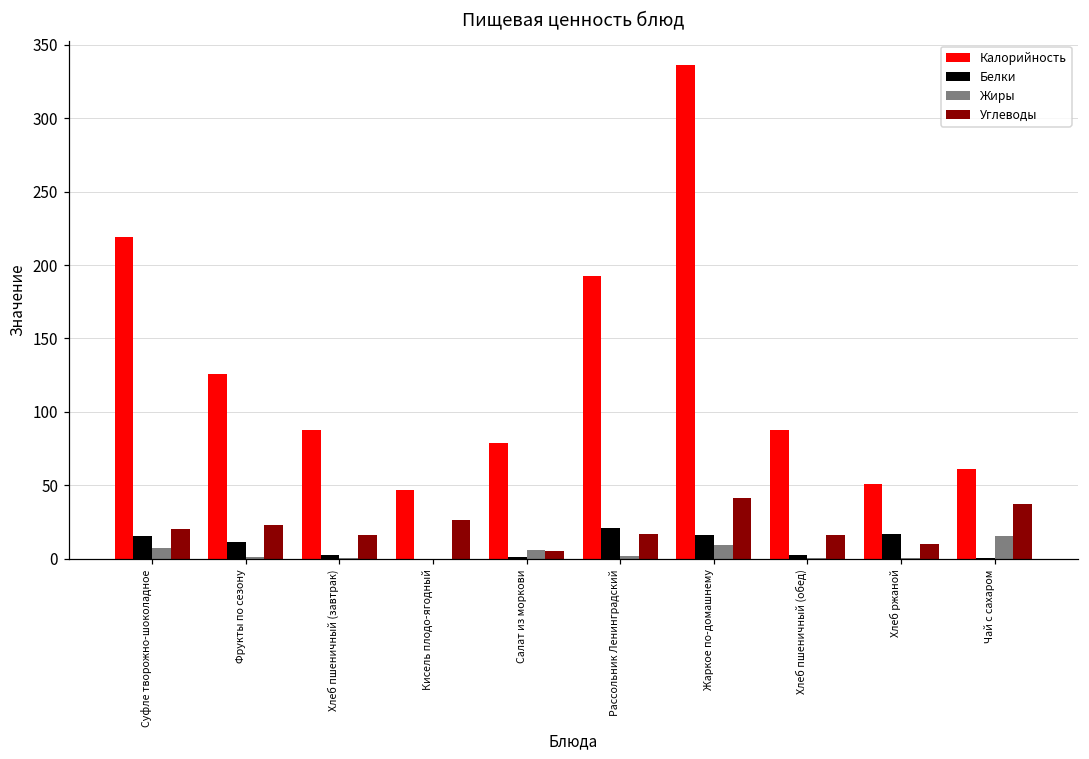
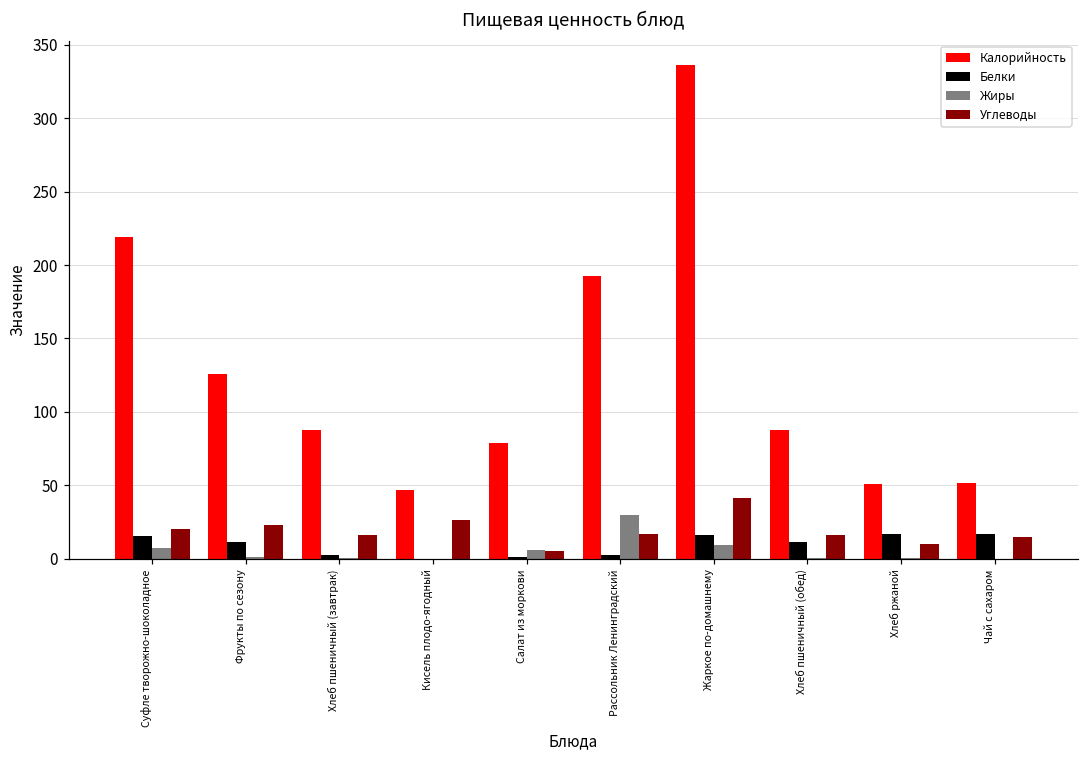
  {
    "Калорийность": {
      "Суфле творожно-шоколадное": 219,
      "Фрукты по сезону": 126,
      "Хлеб пшеничный (завтрак)": 88,
      "Кисель плодо-ягодный": 46,
      "Салат из моркови": 79,
      "Рассольник Ленинградский": 192,
      "Жаркое по-домашнему": 336,
      "Хлеб пшеничный (обед)": 88,
      "Хлеб ржаной": 51,
-     "Чай с сахаром": 61
+     "Чай с сахаром": 52
    },
    "Белки": {
      "Суфле творожно-шоколадное": 16,
      "Фрукты по сезону": 11,
      "Хлеб пшеничный (завтрак)": 3,
-     "Рассольник Ленинградский": 21,
+     "Рассольник Ленинградский": 2,
      "Жаркое по-домашнему": 16,
-     "Хлеб пшеничный (обед)": 3,
+     "Хлеб пшеничный (обед)": 12,
      "Хлеб ржаной": 17,
-     "Чай с сахаром": 0
+     "Чай с сахаром": 17
    },
    "Жиры": {
      "Суфле творожно-шоколадное": 7,
      "Кисель плодо-ягодный": 0,
      "Салат из моркови": 6,
-     "Рассольник Ленинградский": 2,
+     "Рассольник Ленинградский": 30,
      "Жаркое по-домашнему": 9,
-     "Чай с сахаром": 15
+     "Чай с сахаром": 0
    },
    "Углеводы": {
      "Суфле творожно-шоколадное": 21,
      "Фрукты по сезону": 23,
      "Хлеб пшеничный (завтрак)": 16,
      "Кисель плодо-ягодный": 26,
      "Салат из моркови": 5,
      "Рассольник Ленинградский": 17,
      "Жаркое по-домашнему": 41,
      "Хлеб пшеничный (обед)": 16,
      "Хлеб ржаной": 10,
-     "Чай с сахаром": 38
+     "Чай с сахаром": 15
    }
  }
